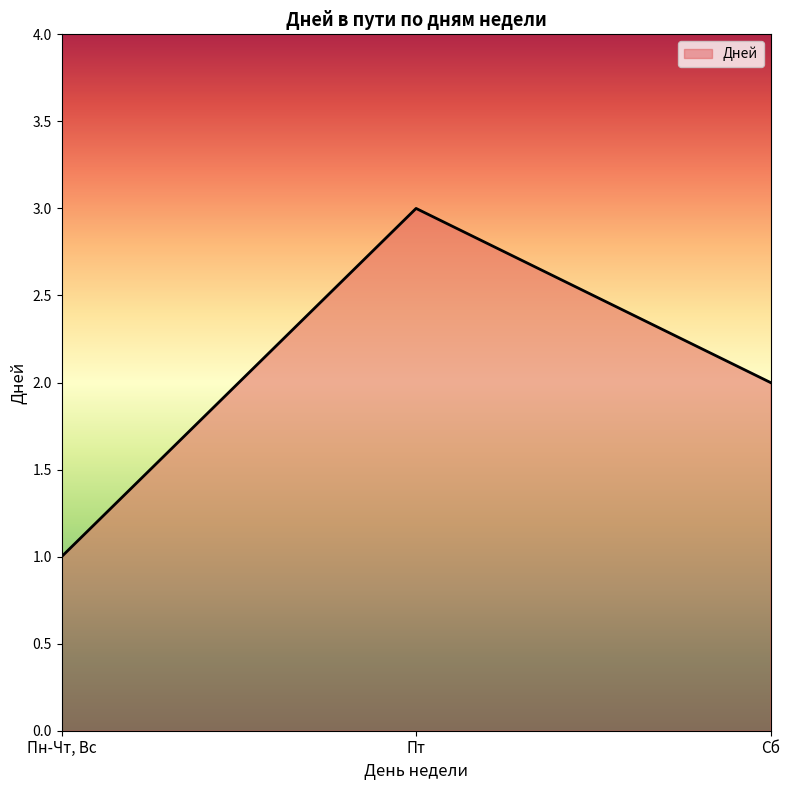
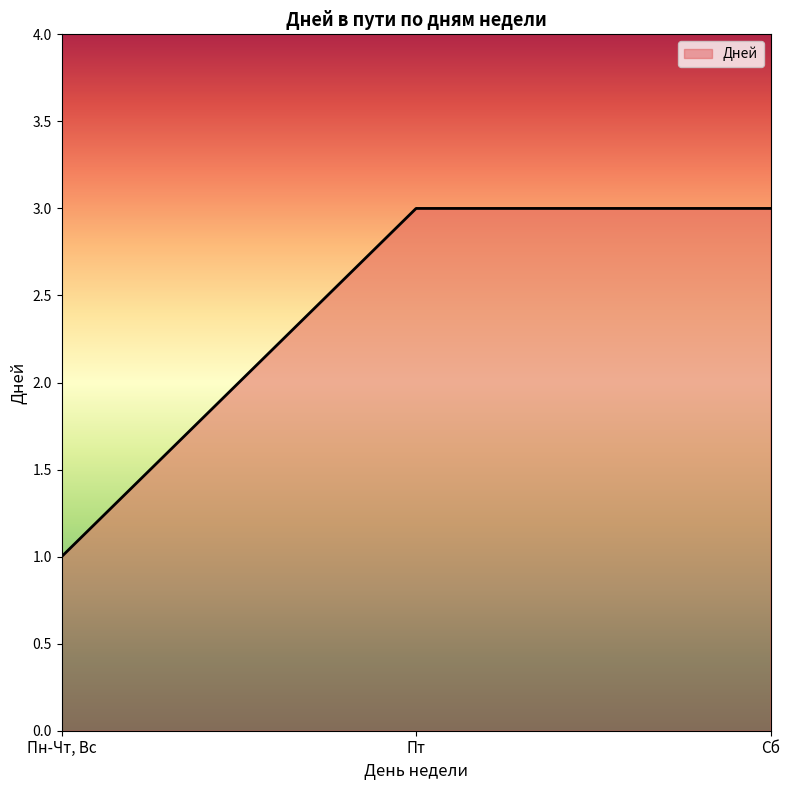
  {
    "Пн-Чт, Вс": 1,
    "Пт": 3,
-   "Сб": 2
+   "Сб": 3
  }
